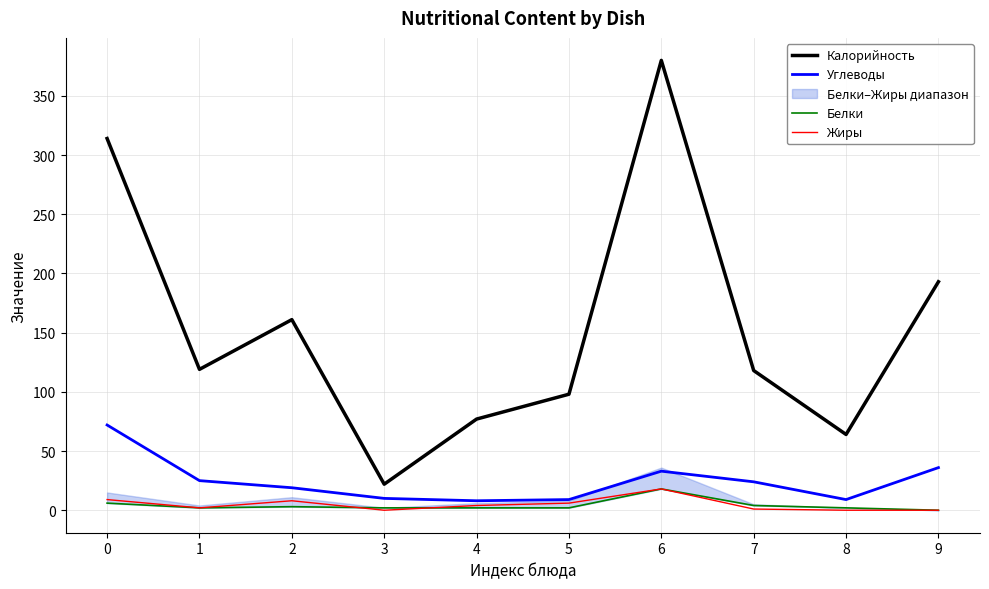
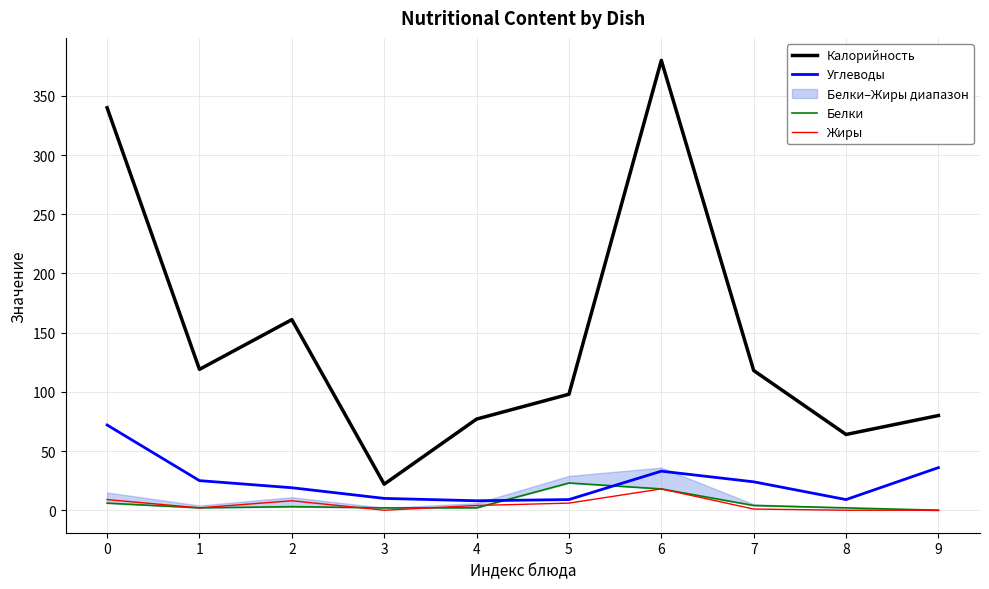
  {
    "Калорийность": {
-     "0": 314,
+     "0": 340,
      "1": 119,
      "2": 161,
      "3": 22,
      "4": 77,
      "5": 98,
      "6": 380,
      "7": 118,
      "8": 64,
-     "9": 193
+     "9": 80
    },
    "Углеводы": {
      "0": 72,
      "1": 25,
      "2": 19,
      "3": 10,
      "6": 33,
      "7": 24,
      "8": 9,
      "9": 36
    },
    "Белки": {
      "0": 6,
      "2": 3,
-     "5": 2
+     "5": 23
    },
    "Жиры": {
      "0": 9,
      "2": 8,
      "7": 1
    }
  }
